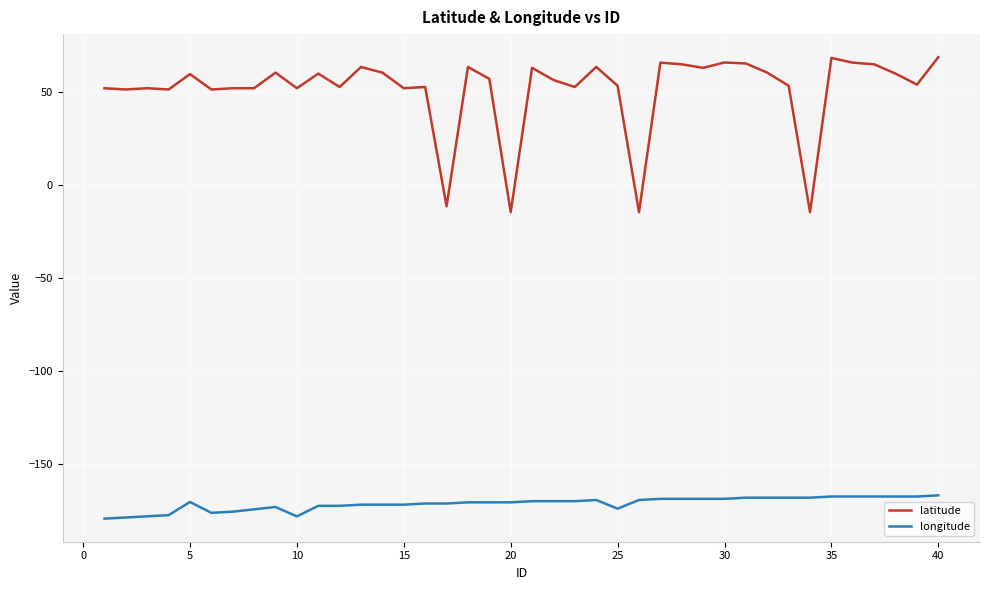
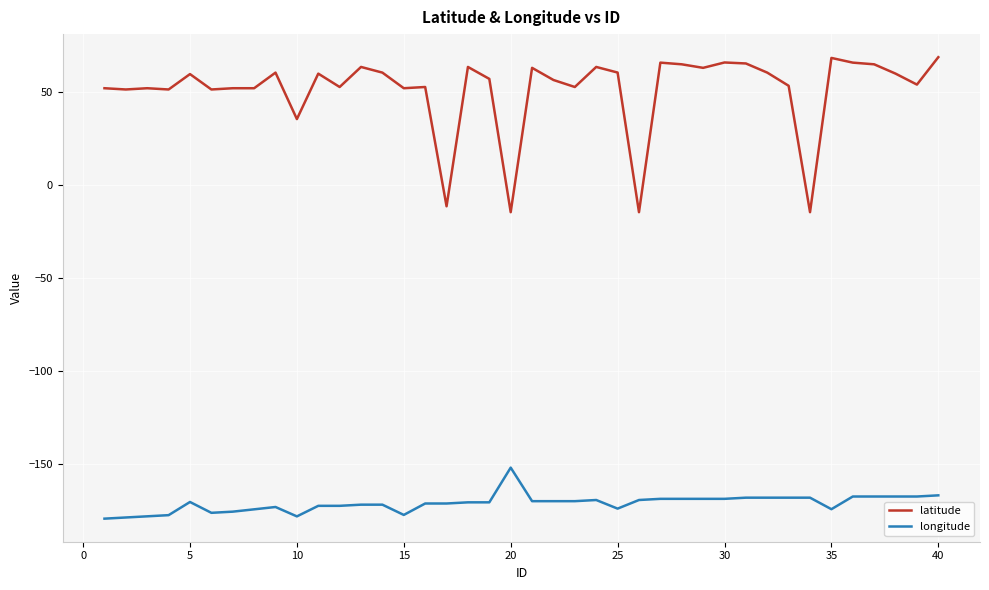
  {
    "latitude": {
      "5": 60,
-     "10": 52,
+     "10": 36,
      "15": 52,
      "20": -15,
-     "25": 53,
+     "25": 61,
      "30": 66,
      "35": 68,
      "40": 69
    },
    "longitude": {
      "5": -170,
      "10": -178,
-     "15": -172,
-     "20": -170,
+     "15": -177,
+     "20": -152,
      "25": -174,
      "30": -169,
-     "35": -167,
+     "35": -174,
      "40": -167
    }
  }
